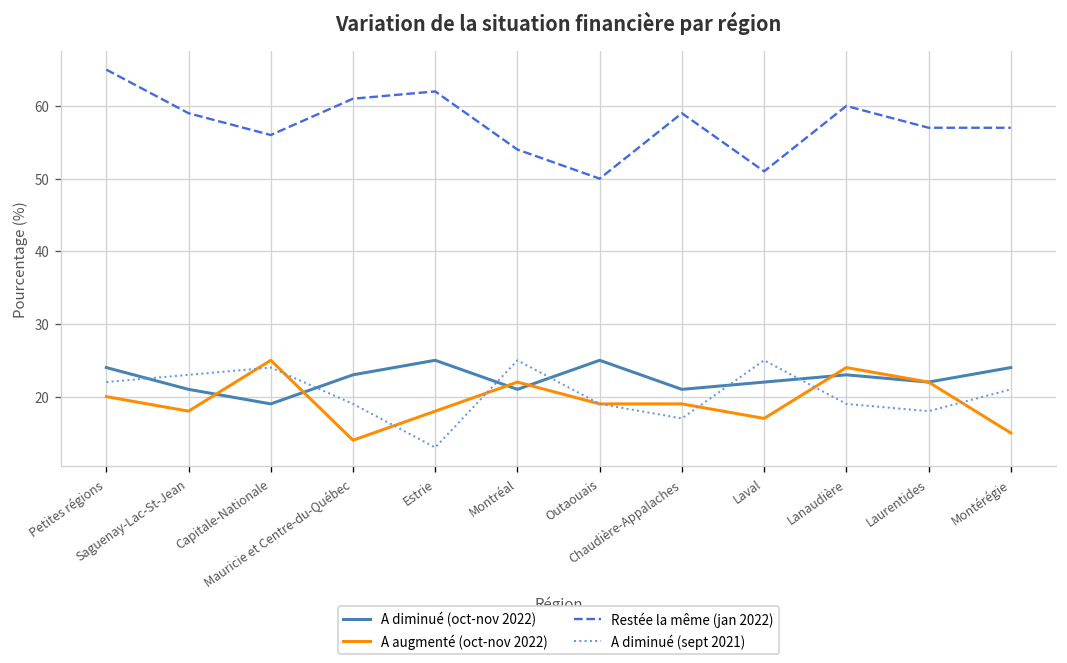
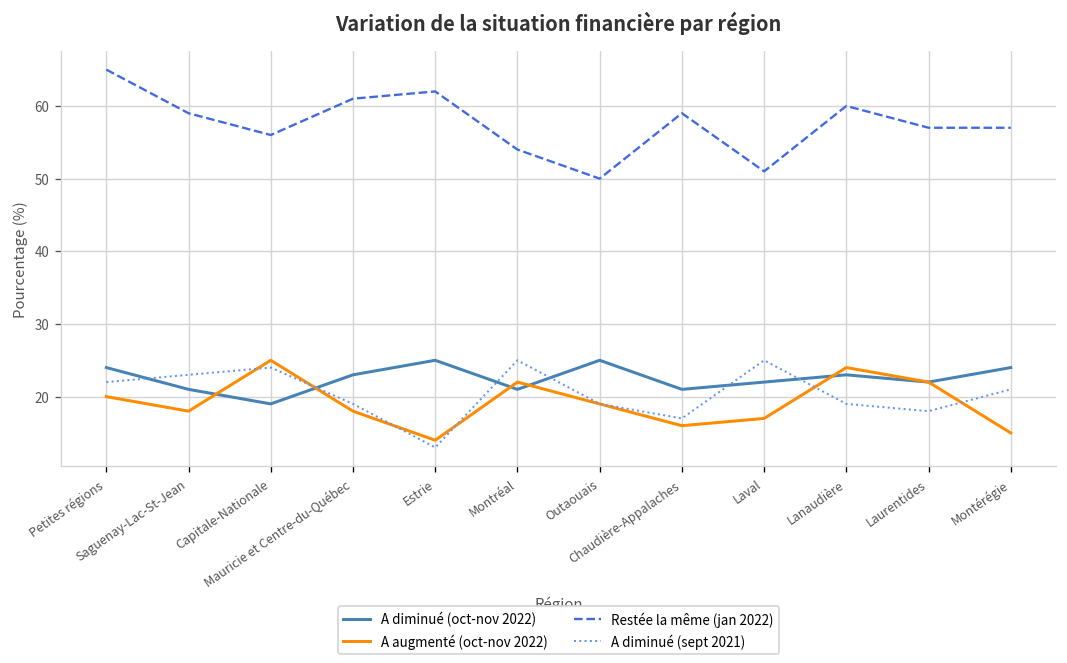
  {
    "A augmenté (oct-nov 2022)": {
      "Petites régions": 20,
      "Saguenay-Lac-St-Jean": 18,
      "Capitale-Nationale": 25,
-     "Mauricie et Centre-du-Québec": 14,
-     "Estrie": 18,
+     "Mauricie et Centre-du-Québec": 18,
+     "Estrie": 14,
      "Montréal": 22,
-     "Chaudière-Appalaches": 19,
+     "Chaudière-Appalaches": 16,
      "Laval": 17,
      "Lanaudière": 24,
      "Montérégie": 15
    }
  }
